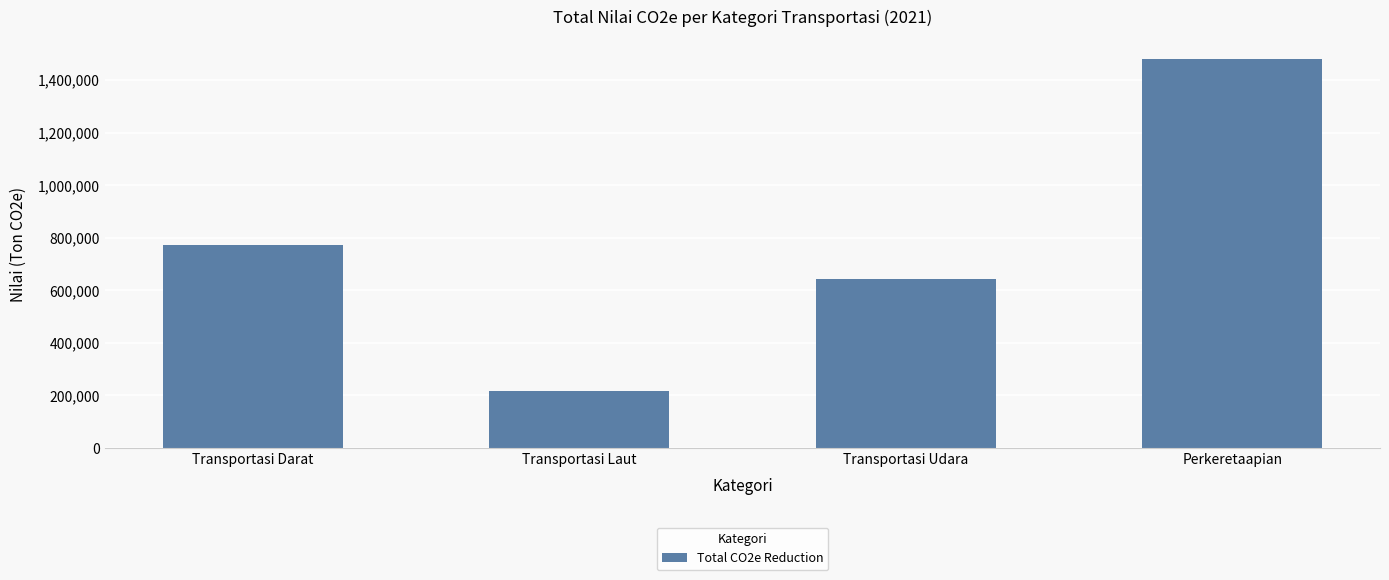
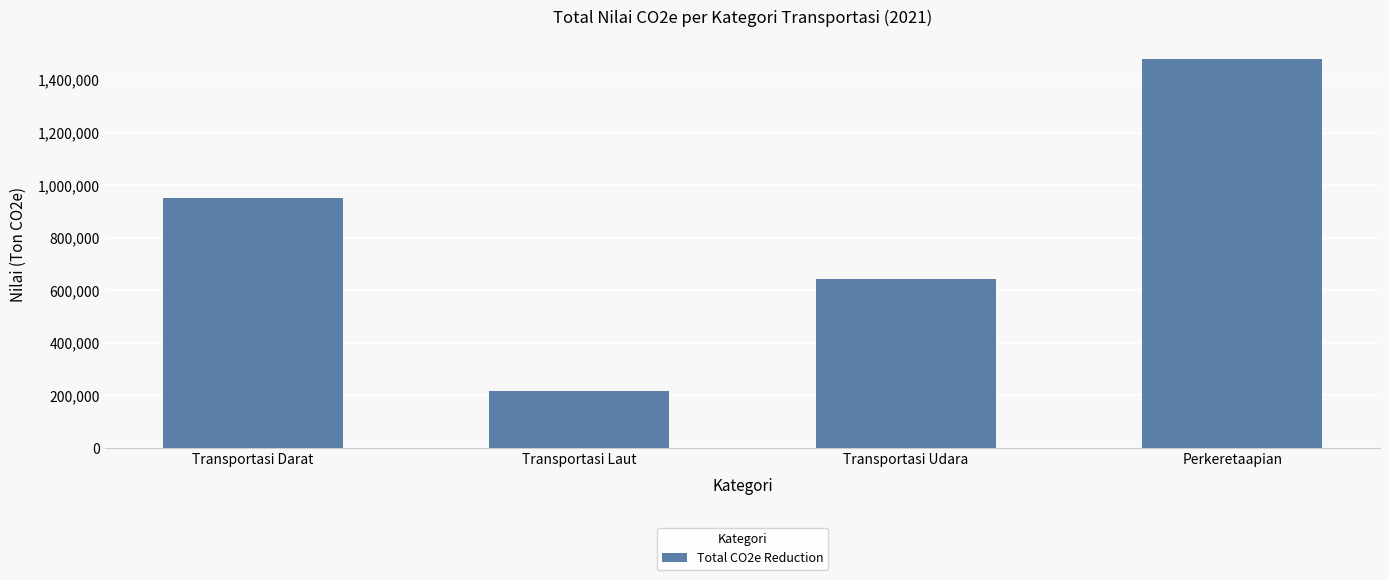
  {
-   "Transportasi Darat": "770,000",
+   "Transportasi Darat": "950,000",
    "Transportasi Laut": "220,000",
    "Transportasi Udara": "640,000",
    "Perkeretaapian": "1,480,000"
  }
